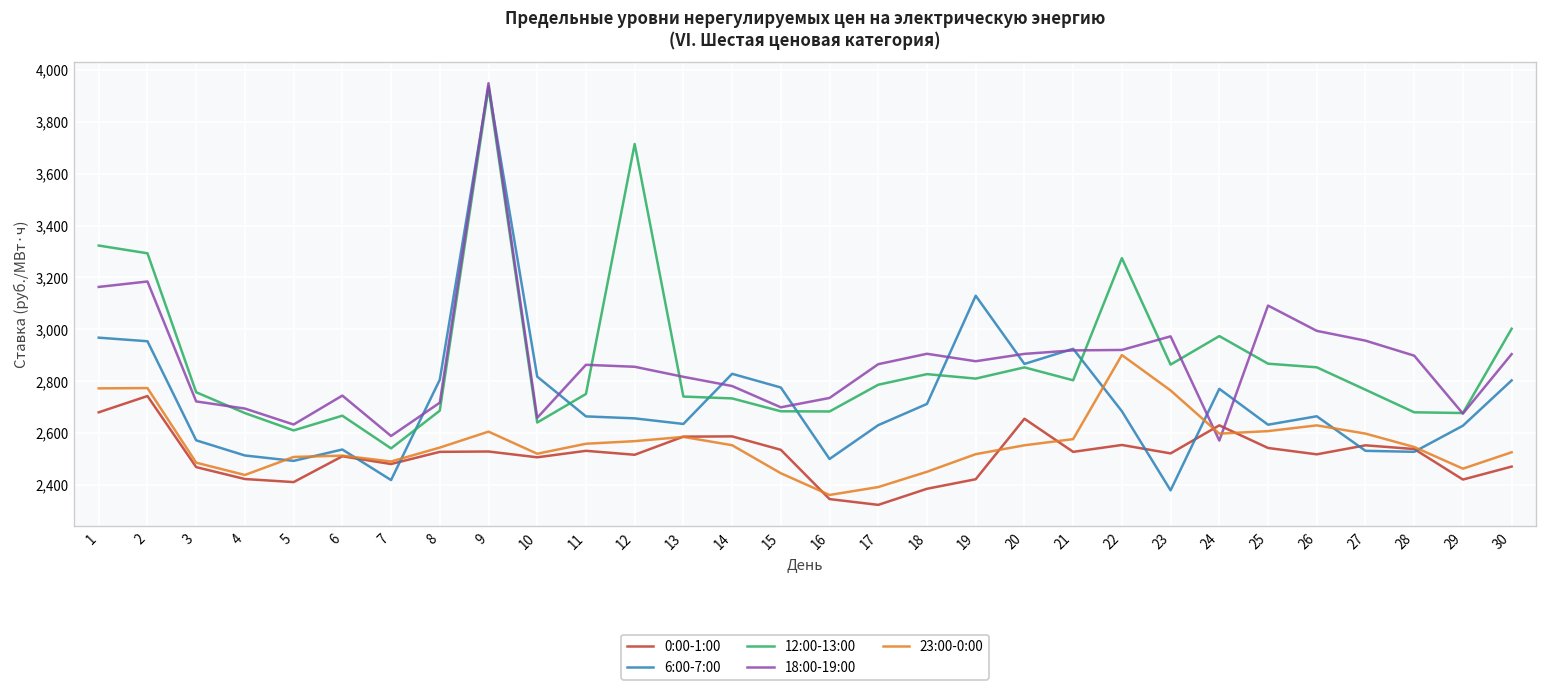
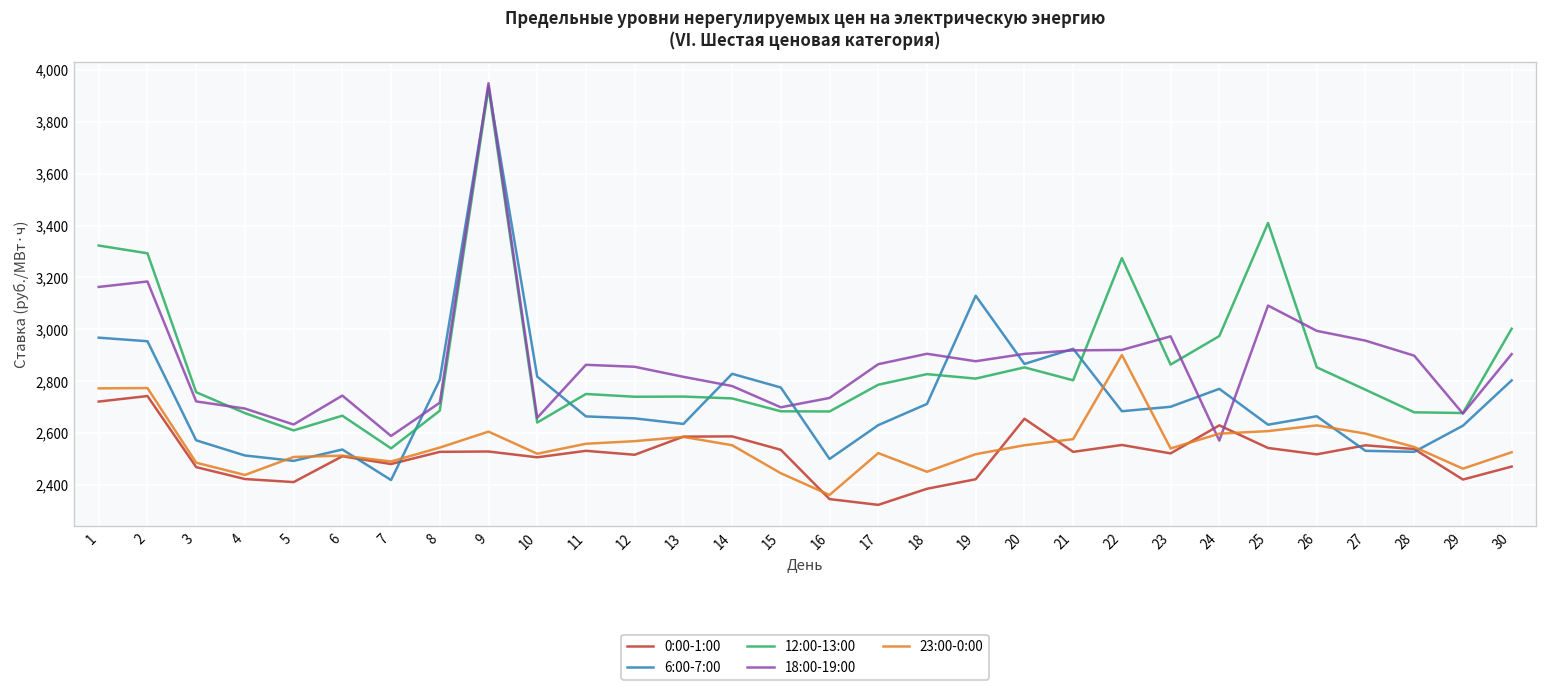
  {
    "0:00-1:00": {
-     "1": "2,680",
+     "1": "2,720",
      "2": "2,740",
      "3": "2,470",
      "4": "2,420",
      "5": "2,410",
      "8": "2,530",
      "9": "2,530",
      "10": "2,510",
      "11": "2,530",
      "12": "2,520",
      "14": "2,590",
      "15": "2,540",
      "16": "2,350",
      "17": "2,320",
      "18": "2,390",
      "19": "2,420",
      "20": "2,660",
      "21": "2,530",
      "22": "2,550",
      "23": "2,520",
      "24": "2,630",
      "25": "2,540",
      "26": "2,520",
      "27": "2,550",
      "29": "2,420",
      "30": "2,470"
    },
    "6:00-7:00": {
      "1": "2,970",
      "2": "2,950",
      "3": "2,570",
      "4": "2,510",
      "5": "2,490",
      "6": "2,540",
      "7": "2,420",
      "8": "2,810",
      "10": "2,820",
      "11": "2,660",
      "12": "2,660",
      "13": "2,640",
      "14": "2,830",
      "15": "2,780",
      "16": "2,500",
      "17": "2,630",
      "18": "2,710",
      "19": "3,130",
      "20": "2,870",
      "22": "2,680",
-     "23": "2,380",
+     "23": "2,700",
      "24": "2,770",
      "25": "2,630",
      "26": "2,670",
      "27": "2,530",
      "29": "2,630",
      "30": "2,800"
    },
    "12:00-13:00": {
      "1": "3,320",
      "2": "3,290",
      "3": "2,760",
      "4": "2,680",
      "5": "2,610",
      "6": "2,670",
      "7": "2,540",
      "8": "2,690",
      "10": "2,640",
      "11": "2,750",
-     "12": "3,710",
+     "12": "2,740",
      "13": "2,740",
      "14": "2,730",
      "15": "2,680",
      "16": "2,680",
      "17": "2,790",
      "18": "2,830",
      "19": "2,810",
      "20": "2,850",
      "21": "2,800",
      "22": "3,270",
      "23": "2,860",
      "24": "2,970",
-     "25": "2,870",
+     "25": "3,410",
      "26": "2,850",
      "27": "2,770",
      "28": "2,680",
      "30": "3,000"
    },
    "18:00-19:00": {
      "1": "3,160",
      "2": "3,180",
      "3": "2,720",
      "4": "2,690",
      "5": "2,630",
      "6": "2,740",
      "7": "2,590",
      "8": "2,720",
      "9": "3,950",
      "10": "2,660",
      "11": "2,860",
      "12": "2,860",
      "13": "2,820",
      "14": "2,780",
      "15": "2,700",
      "16": "2,740",
      "17": "2,870",
      "18": "2,910",
      "19": "2,880",
      "20": "2,910",
      "22": "2,920",
      "23": "2,970",
      "24": "2,570",
      "25": "3,090",
      "26": "2,990",
      "27": "2,960",
      "28": "2,900",
      "30": "2,900"
    },
    "23:00-0:00": {
      "1": "2,770",
      "2": "2,770",
      "3": "2,490",
      "4": "2,440",
      "5": "2,510",
      "8": "2,540",
      "9": "2,610",
      "10": "2,520",
      "11": "2,560",
      "12": "2,570",
      "14": "2,550",
      "15": "2,450",
      "16": "2,360",
-     "17": "2,390",
+     "17": "2,520",
      "18": "2,450",
      "19": "2,520",
      "20": "2,550",
      "21": "2,580",
      "22": "2,900",
-     "23": "2,760",
+     "23": "2,540",
      "24": "2,600",
      "25": "2,610",
      "26": "2,630",
      "27": "2,600",
      "29": "2,460",
      "30": "2,530"
    }
  }
